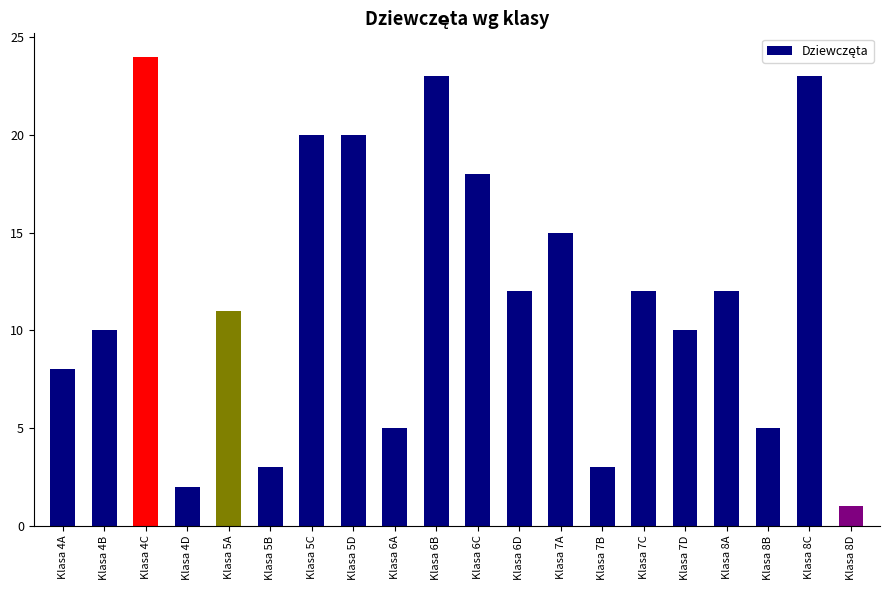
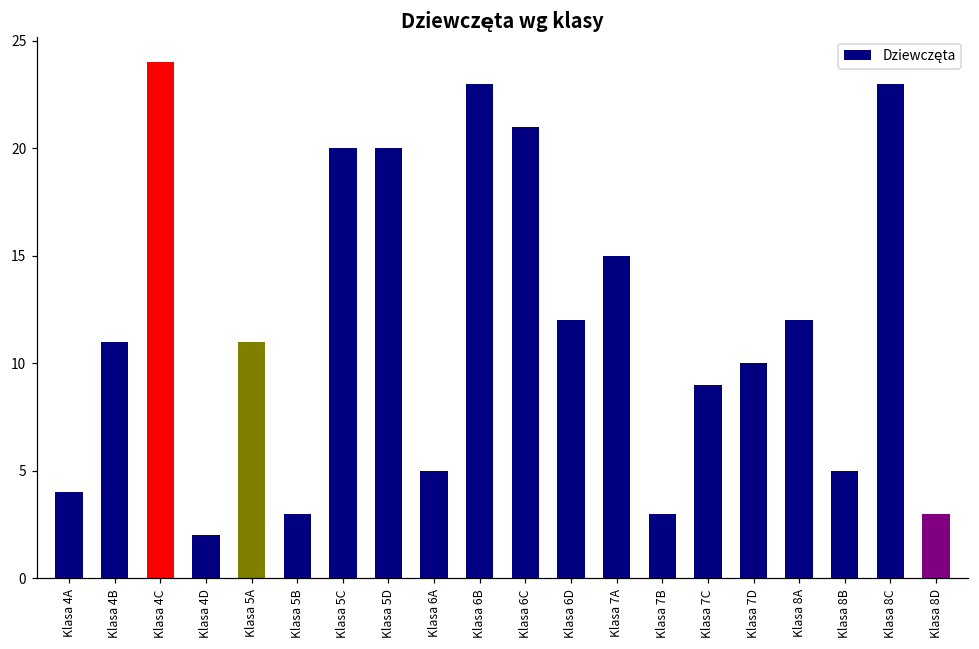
  {
-   "Klasa 4A": 8,
-   "Klasa 4B": 10,
+   "Klasa 4A": 4,
+   "Klasa 4B": 11,
    "Klasa 4C": 24,
    "Klasa 4D": 2,
    "Klasa 5A": 11,
    "Klasa 5B": 3,
    "Klasa 5C": 20,
    "Klasa 5D": 20,
    "Klasa 6A": 5,
    "Klasa 6B": 23,
-   "Klasa 6C": 18,
+   "Klasa 6C": 21,
    "Klasa 6D": 12,
    "Klasa 7A": 15,
    "Klasa 7B": 3,
-   "Klasa 7C": 12,
+   "Klasa 7C": 9,
    "Klasa 7D": 10,
    "Klasa 8A": 12,
    "Klasa 8B": 5,
    "Klasa 8C": 23,
-   "Klasa 8D": 1
+   "Klasa 8D": 3
  }
